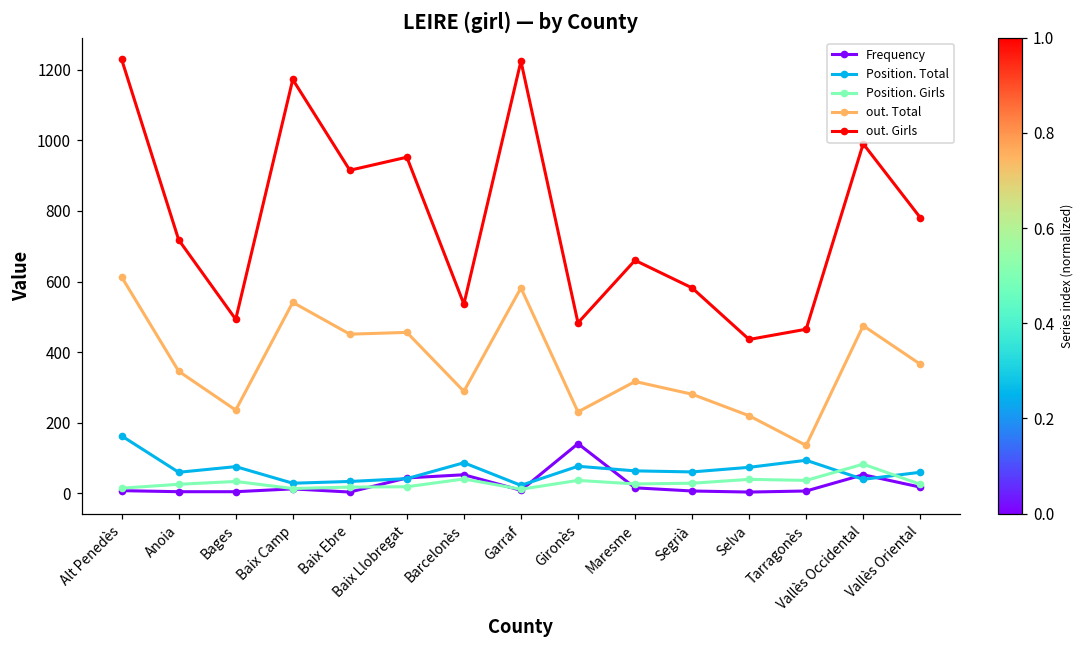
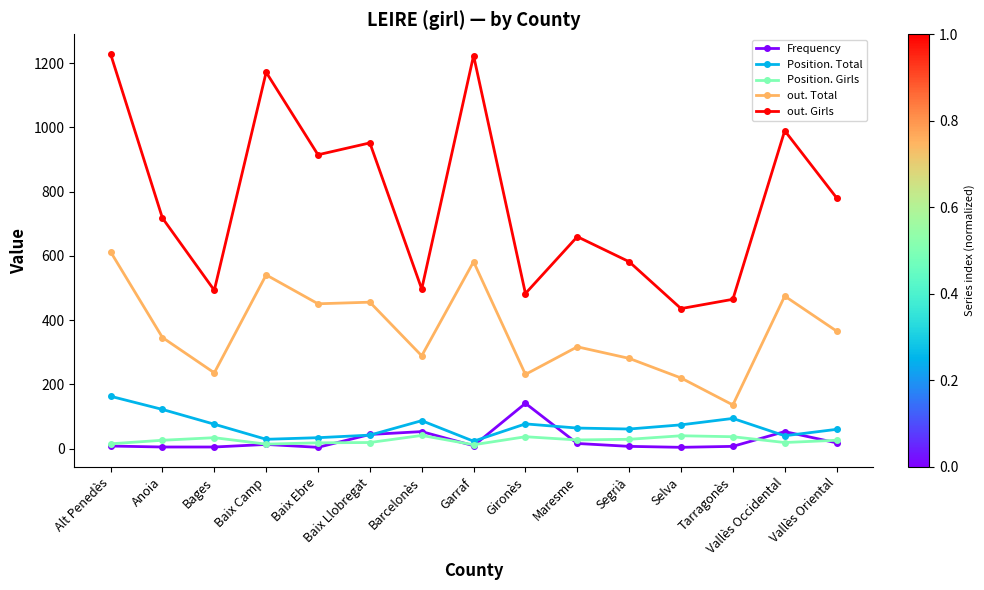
  {
    "Frequency": {
      "Anoia": 10,
      "Bages": 10,
      "Baix Ebre": 0,
      "Barcelonès": 50,
      "Gironès": 140,
      "Maresme": 20,
      "Segrià": 10,
      "Selva": 0,
      "Tarragonès": 10,
      "Vallès Occidental": 50
    },
    "Position. Total": {
      "Alt Penedès": 160,
-     "Anoia": 60,
+     "Anoia": 120,
      "Bages": 80,
      "Baix Camp": 30,
      "Baix Ebre": 30,
      "Barcelonès": 90,
      "Garraf": 20,
      "Gironès": 80,
      "Maresme": 60,
      "Segrià": 60,
      "Selva": 70,
      "Tarragonès": 90,
      "Vallès Occidental": 40,
      "Vallès Oriental": 60
    },
    "Position. Girls": {
      "Anoia": 30,
      "Bages": 30,
      "Baix Ebre": 20,
      "Baix Llobregat": 20,
      "Barcelonès": 40,
      "Gironès": 40,
      "Maresme": 30,
      "Segrià": 30,
      "Selva": 40,
      "Tarragonès": 40,
-     "Vallès Occidental": 80
+     "Vallès Occidental": 20
    },
    "out. Total": {
      "Alt Penedès": 610,
      "Anoia": 350,
      "Bages": 240,
      "Baix Camp": 540,
      "Baix Ebre": 450,
      "Baix Llobregat": 460,
      "Barcelonès": 290,
      "Garraf": 580,
      "Gironès": 230,
      "Maresme": 320,
      "Segrià": 280,
      "Selva": 220,
      "Tarragonès": 140,
      "Vallès Occidental": 480,
      "Vallès Oriental": 370
    },
    "out. Girls": {
      "Alt Penedès": 1230,
      "Anoia": 720,
      "Bages": 490,
      "Baix Camp": 1170,
      "Baix Ebre": 920,
      "Baix Llobregat": 950,
-     "Barcelonès": 540,
+     "Barcelonès": 500,
      "Garraf": 1220,
      "Gironès": 480,
      "Maresme": 660,
      "Segrià": 580,
      "Selva": 440,
      "Tarragonès": 470,
      "Vallès Occidental": 990,
      "Vallès Oriental": 780
    }
  }
